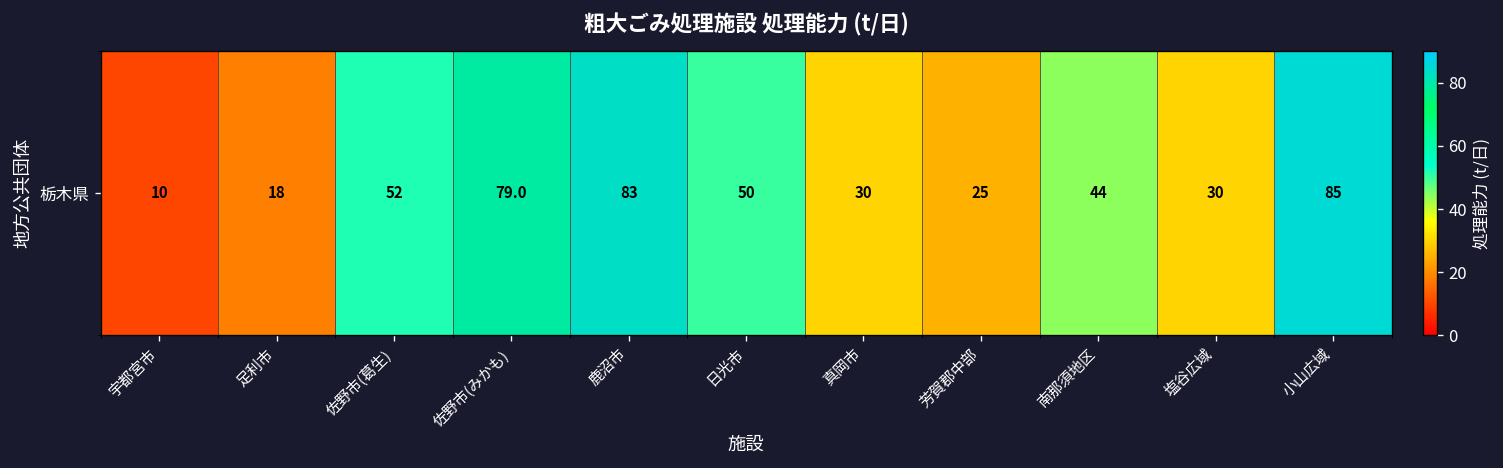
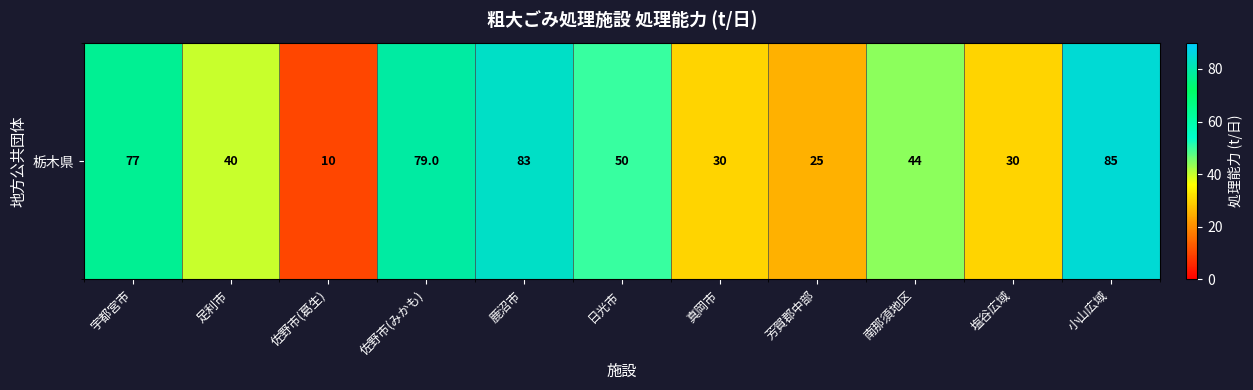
  {
    "栃木県": {
-     "宇都宮市": 10,
-     "足利市": 18,
-     "佐野市(葛生)": 52,
+     "宇都宮市": 77,
+     "足利市": 40,
+     "佐野市(葛生)": 10,
      "佐野市(みかも)": 79.0,
      "鹿沼市": 83,
      "日光市": 50,
      "真岡市": 30,
      "芳賀郡中部": 25,
      "南那須地区": 44,
      "塩谷広域": 30,
      "小山広域": 85
    }
  }
